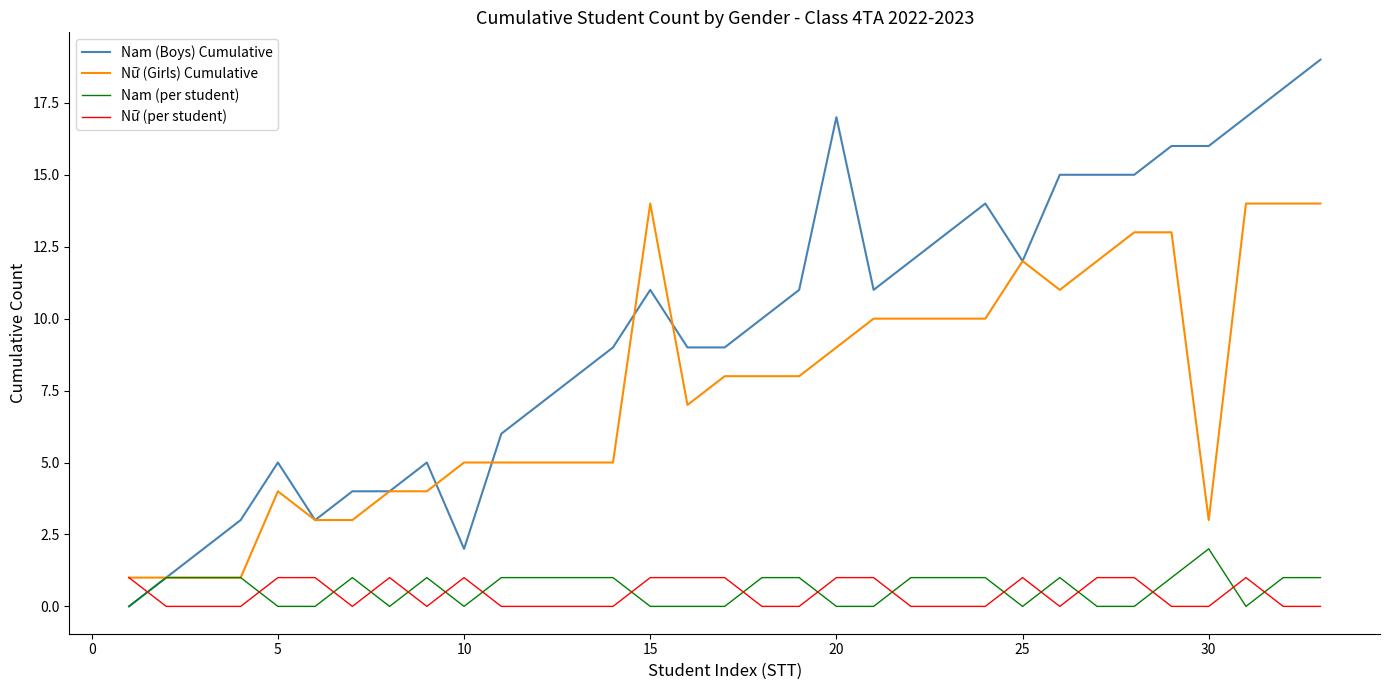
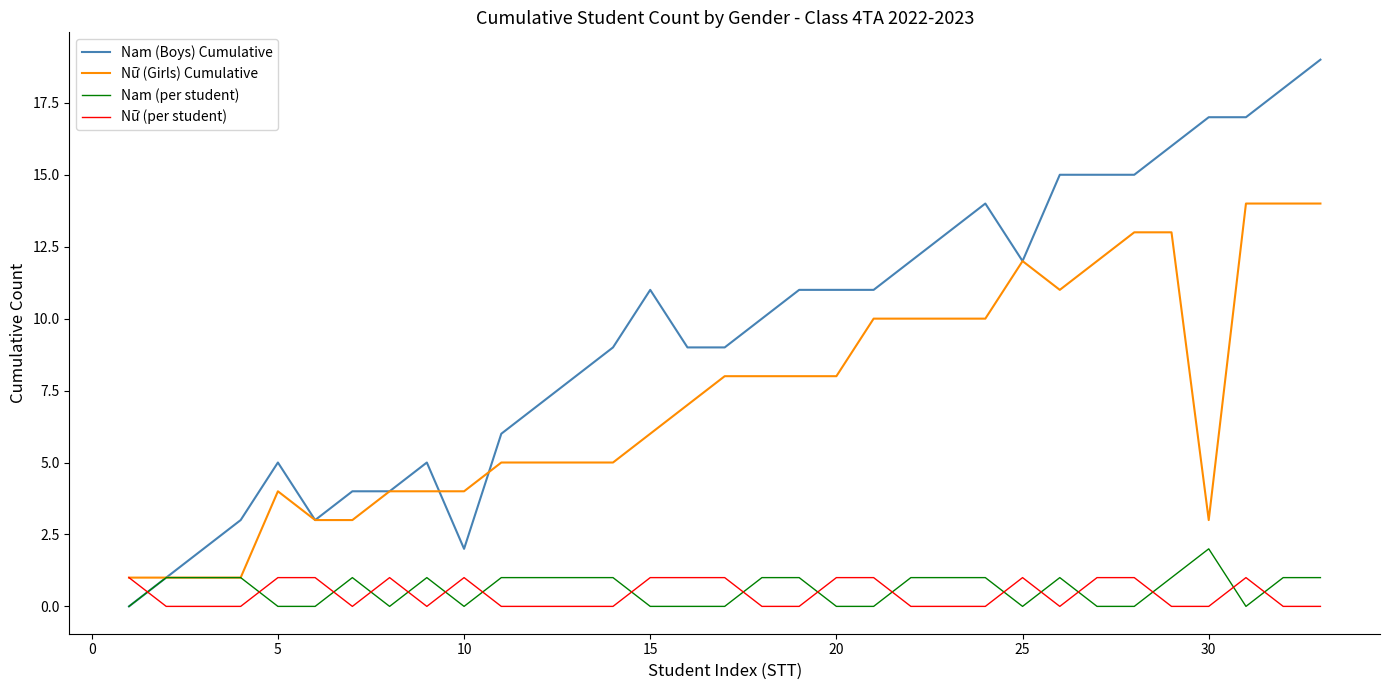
  {
    "Nam (Boys) Cumulative": {
      "5": 5,
      "10": 2,
      "15": 11,
-     "20": 17,
-     "30": 16
+     "20": 11,
+     "30": 17
    },
    "Nữ (Girls) Cumulative": {
      "5": 4,
-     "10": 5,
-     "15": 14,
-     "20": 9,
+     "10": 4,
+     "15": 6,
+     "20": 8,
      "30": 3
    },
    "Nam (per student)": {
      "5": 0,
      "10": 0,
      "15": 0,
      "20": 0,
      "25": 0,
      "30": 2
    },
    "Nữ (per student)": {
      "5": 1,
      "10": 1,
      "15": 1,
      "20": 1,
      "25": 1,
      "30": 0
    }
  }
